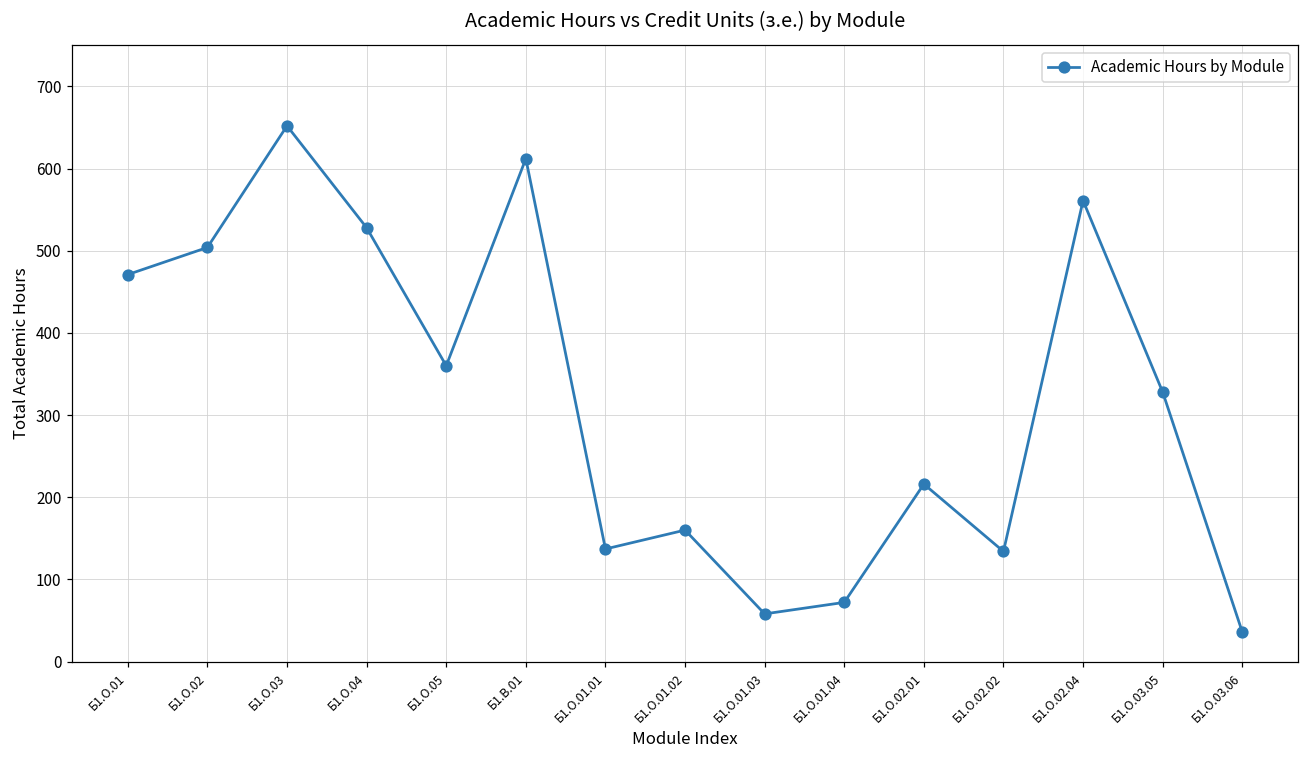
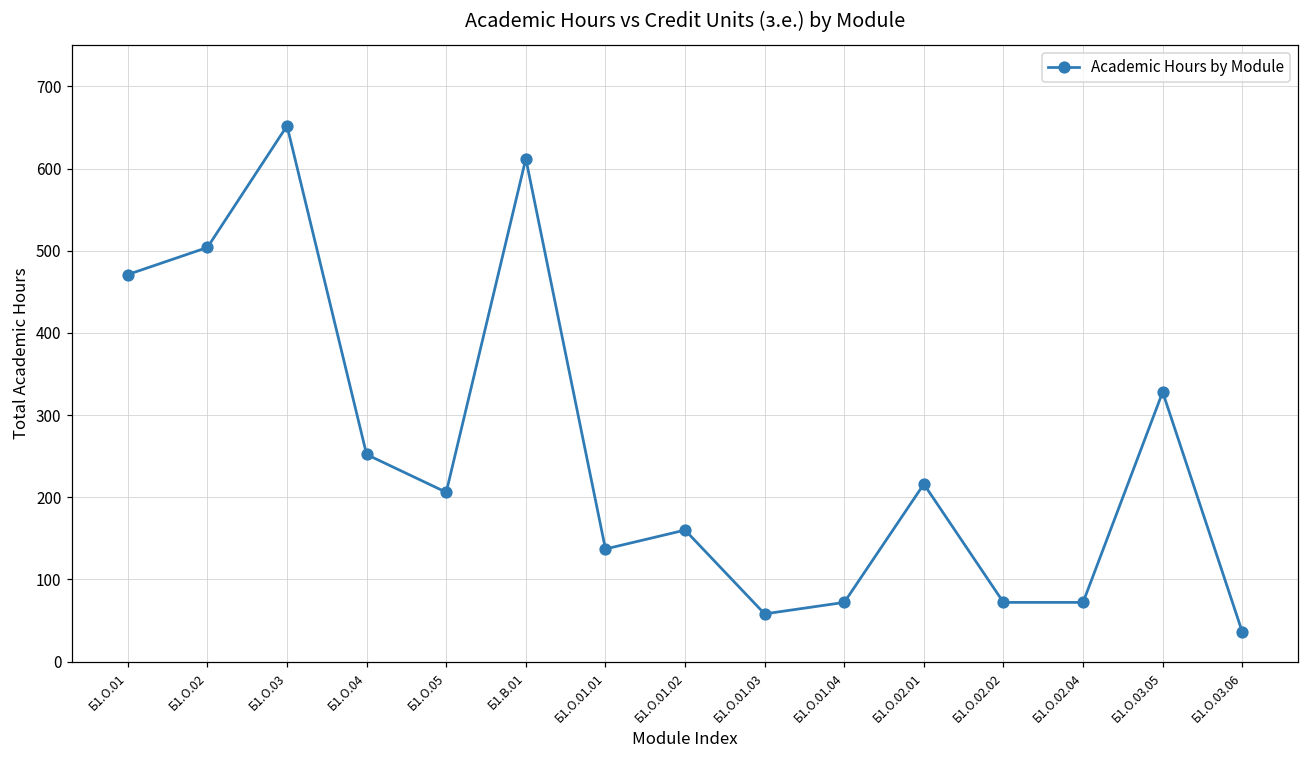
  {
    "Б1.О.01": 470,
    "Б1.О.02": 500,
    "Б1.О.03": 650,
-   "Б1.О.04": 530,
-   "Б1.О.05": 360,
+   "Б1.О.04": 250,
+   "Б1.О.05": 210,
    "Б1.В.01": 610,
    "Б1.О.01.01": 140,
    "Б1.О.01.02": 160,
    "Б1.О.01.03": 60,
    "Б1.О.01.04": 70,
    "Б1.О.02.01": 220,
-   "Б1.О.02.02": 130,
-   "Б1.О.02.04": 560,
+   "Б1.О.02.02": 70,
+   "Б1.О.02.04": 70,
    "Б1.О.03.05": 330,
    "Б1.О.03.06": 40
  }
